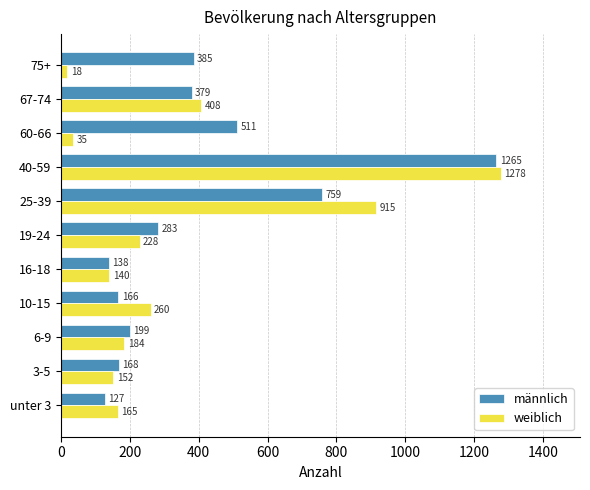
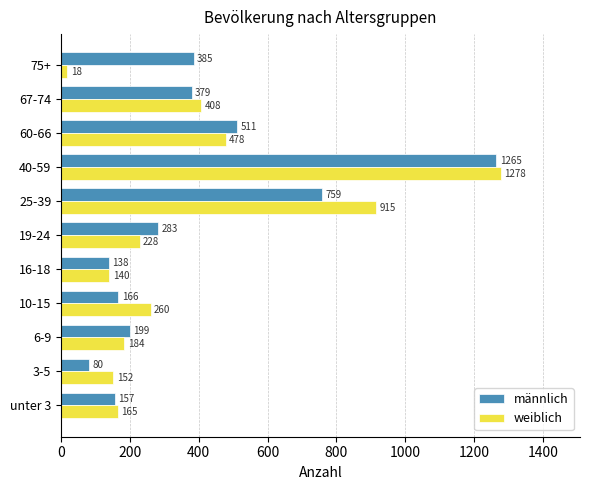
  {
    "männlich": {
      "75+": 385,
      "67-74": 379,
      "60-66": 511,
      "40-59": 1265,
      "25-39": 759,
      "19-24": 283,
      "16-18": 138,
      "10-15": 166,
      "6-9": 199,
-     "3-5": 168,
-     "unter 3": 127
+     "3-5": 80,
+     "unter 3": 157
    },
    "weiblich": {
      "75+": 18,
      "67-74": 408,
-     "60-66": 35,
+     "60-66": 478,
      "40-59": 1278,
      "25-39": 915,
      "19-24": 228,
      "16-18": 140,
      "10-15": 260,
      "6-9": 184,
      "3-5": 152,
      "unter 3": 165
    }
  }
